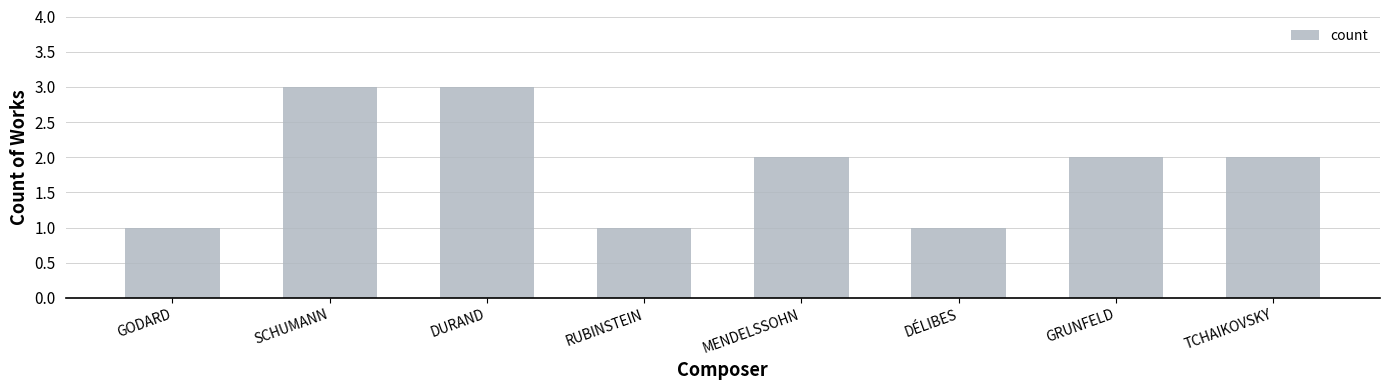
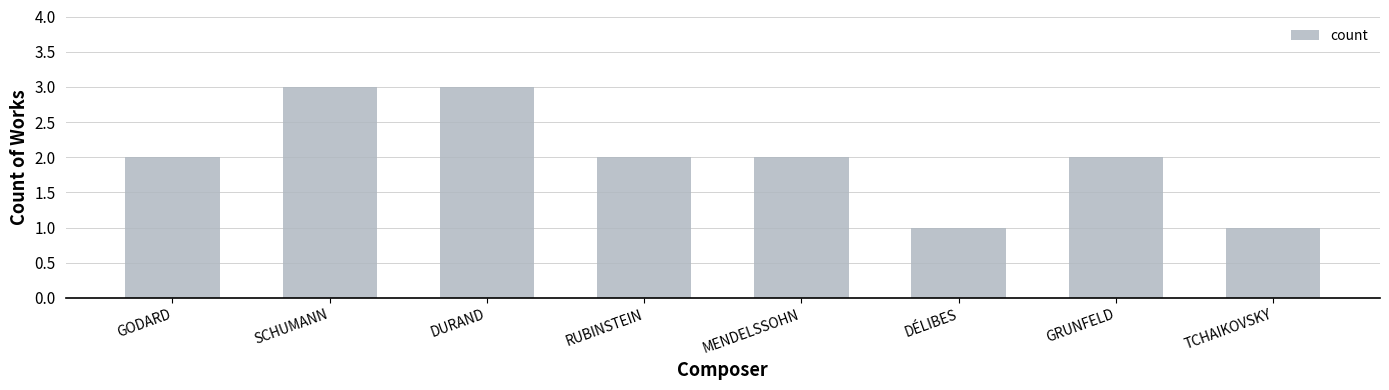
  {
-   "GODARD": 1,
+   "GODARD": 2,
    "SCHUMANN": 3,
    "DURAND": 3,
-   "RUBINSTEIN": 1,
+   "RUBINSTEIN": 2,
    "MENDELSSOHN": 2,
    "DÉLIBES": 1,
    "GRUNFELD": 2,
-   "TCHAIKOVSKY": 2
+   "TCHAIKOVSKY": 1
  }
